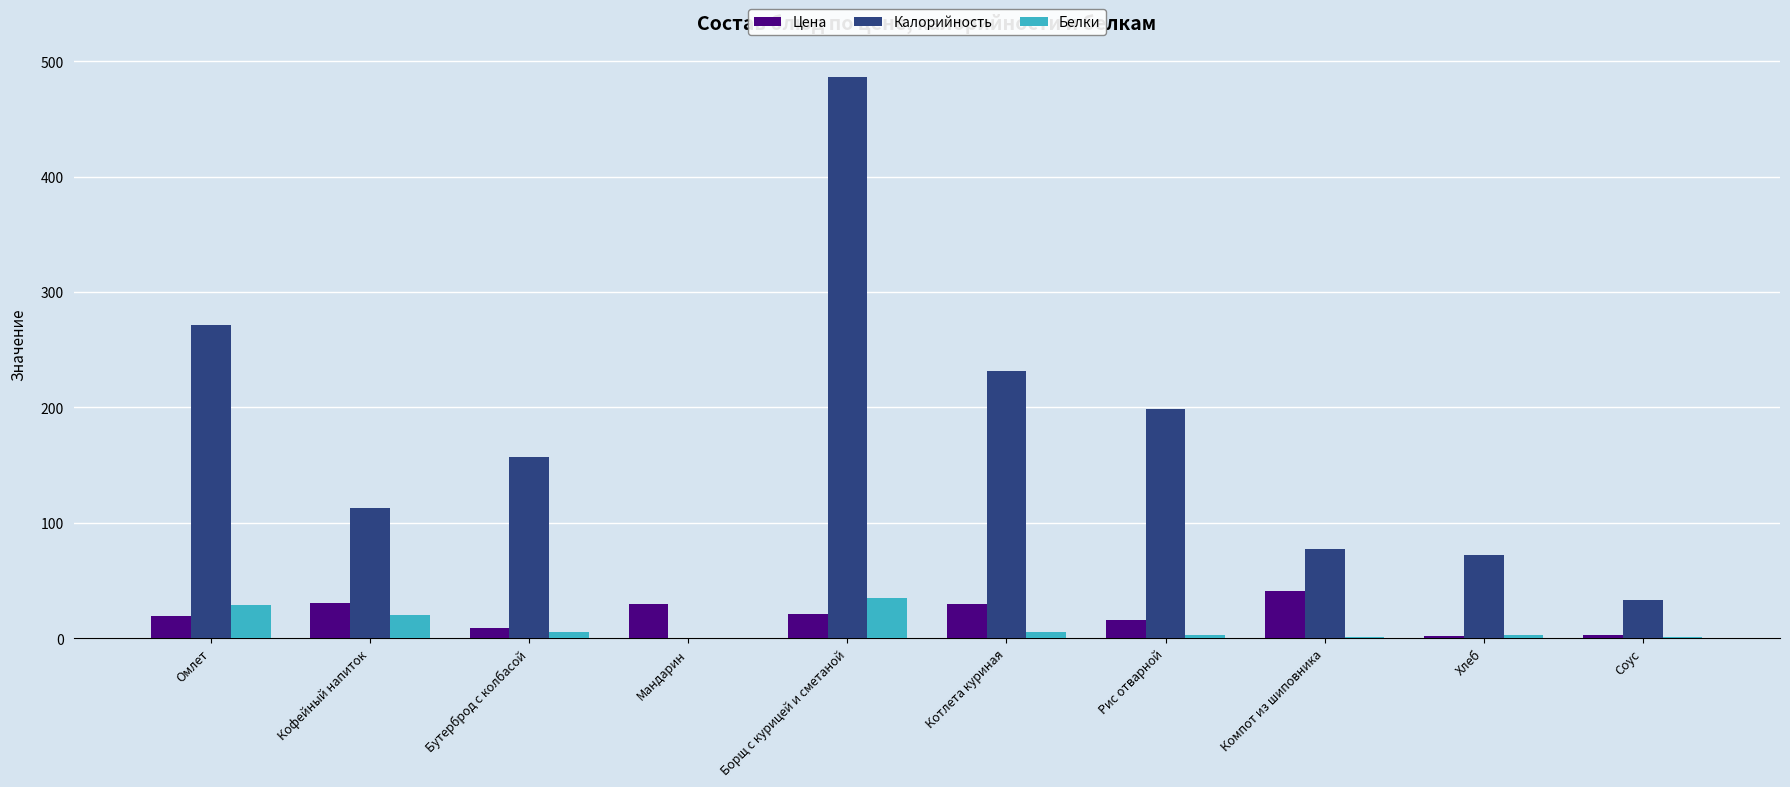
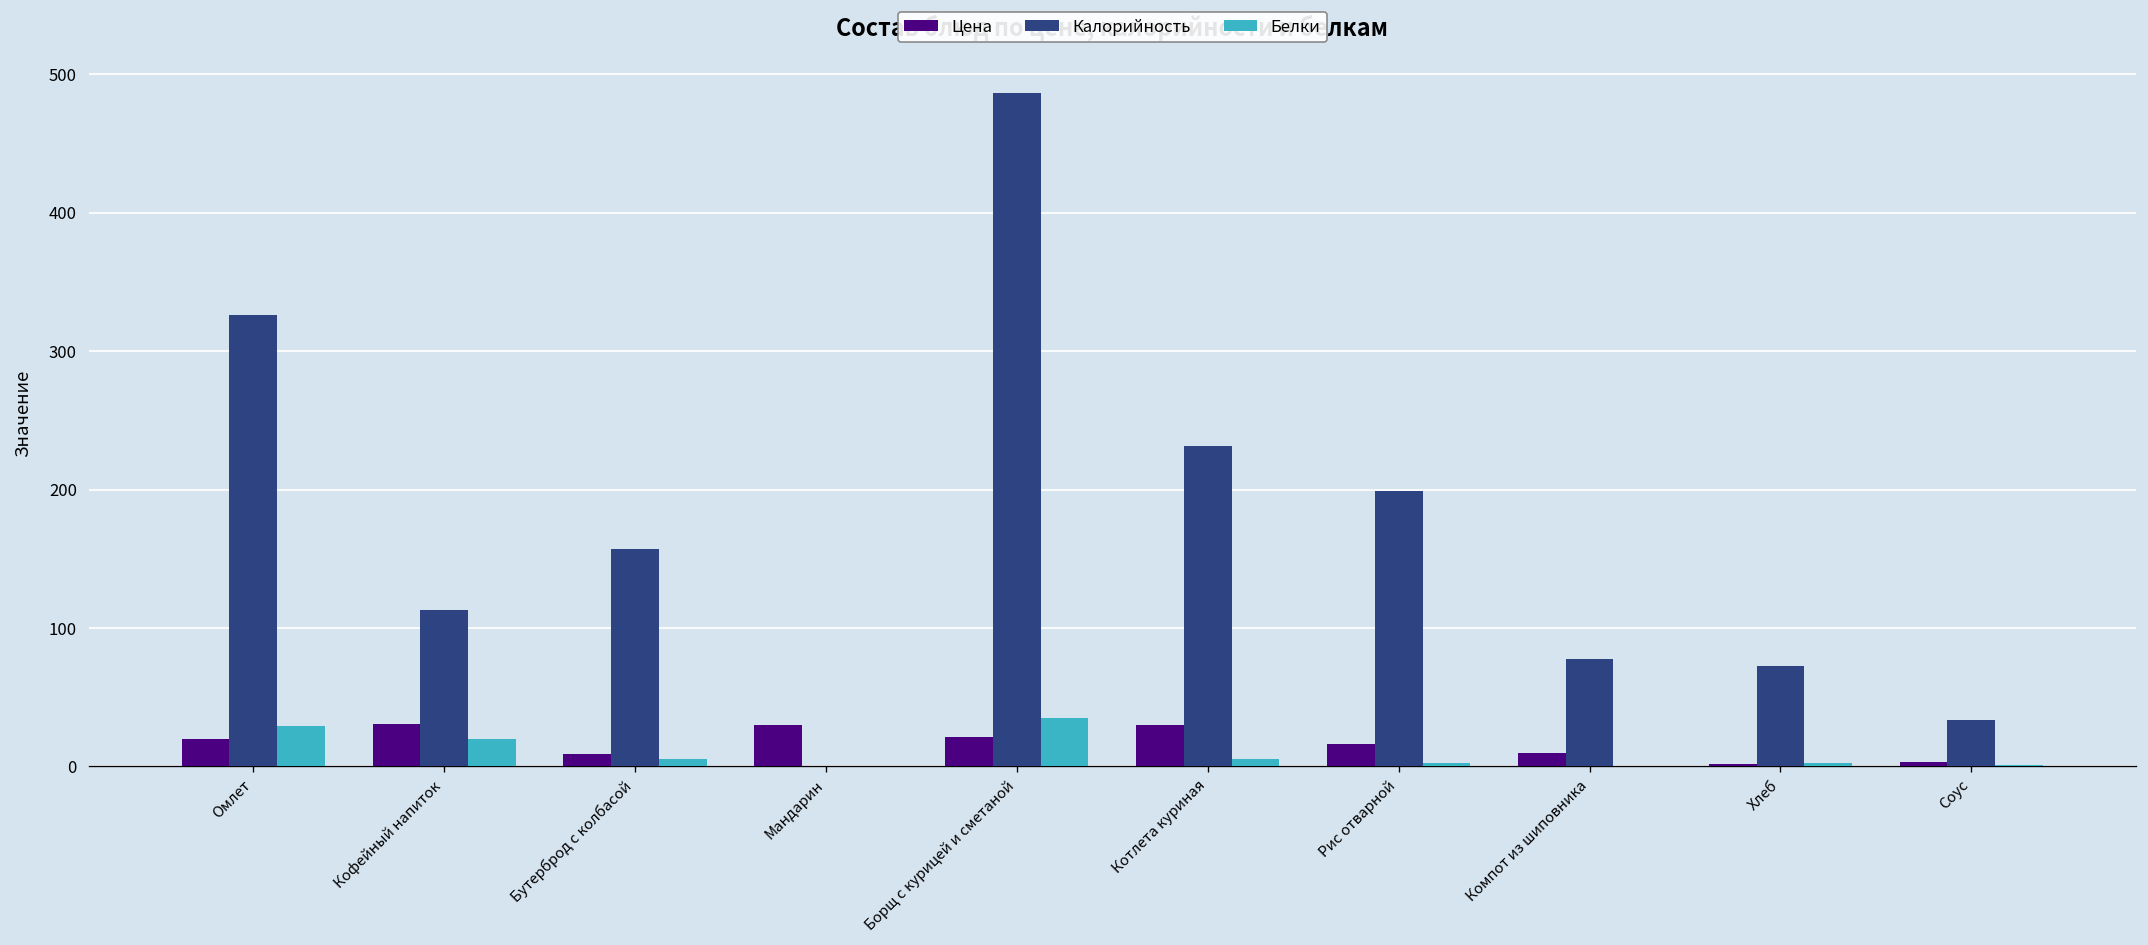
  {
    "Цена": {
      "Омлет": 20,
      "Кофейный напиток": 31,
      "Бутерброд с колбасой": 9,
      "Мандарин": 30,
      "Борщ с курицей и сметаной": 21,
      "Котлета куриная": 30,
      "Рис отварной": 16,
-     "Компот из шиповника": 41,
+     "Компот из шиповника": 10,
      "Соус": 3
    },
    "Калорийность": {
-     "Омлет": 272,
+     "Омлет": 326,
      "Кофейный напиток": 113,
      "Бутерброд с колбасой": 157,
      "Мандарин": 0,
      "Борщ с курицей и сметаной": 486,
      "Котлета куриная": 232,
      "Рис отварной": 199,
      "Компот из шиповника": 78,
      "Хлеб": 72,
      "Соус": 33
    },
    "Белки": {
      "Омлет": 29,
      "Кофейный напиток": 20,
      "Бутерброд с колбасой": 6,
      "Мандарин": 0,
      "Борщ с курицей и сметаной": 35,
      "Котлета куриная": 5,
      "Рис отварной": 3,
      "Хлеб": 3
    }
  }
